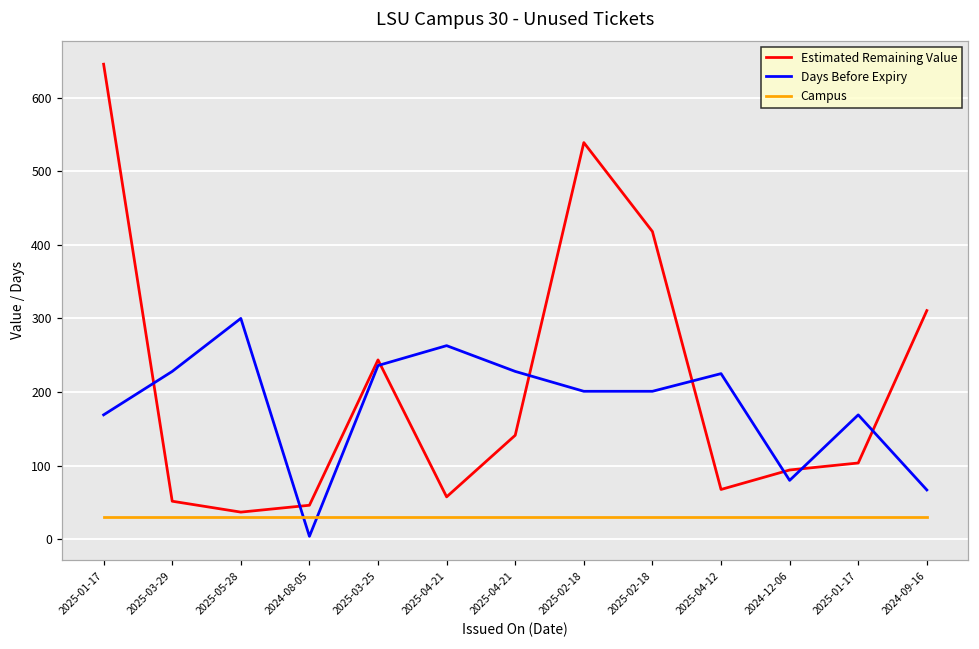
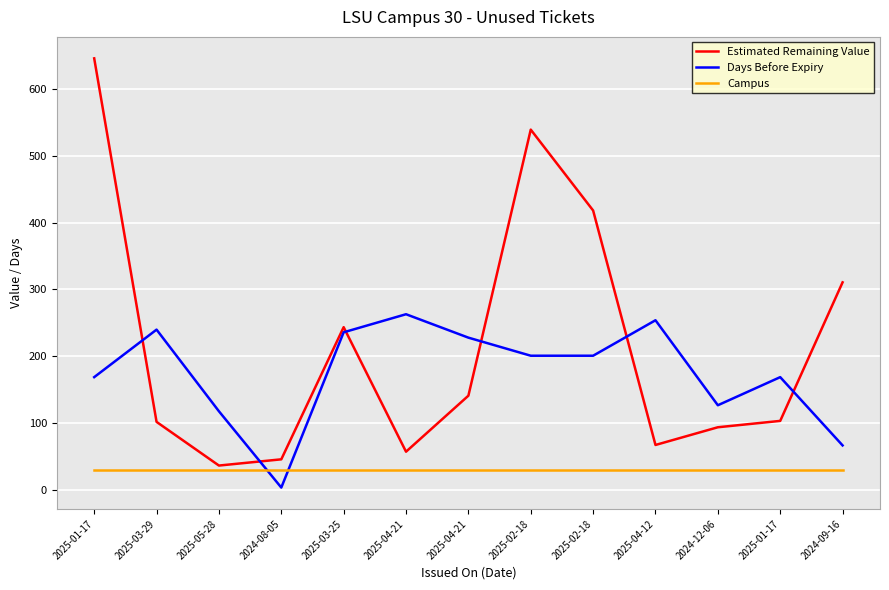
  {
    "Estimated Remaining Value": {
-     "2025-03-29": 50,
+     "2025-03-29": 100,
      "2025-05-28": 40,
      "2024-08-05": 50,
      "2025-03-25": 240,
      "2025-04-12": 70,
      "2024-12-06": 90,
      "2024-09-16": 310
    },
    "Days Before Expiry": {
-     "2025-03-29": 230,
-     "2025-05-28": 300,
+     "2025-03-29": 240,
+     "2025-05-28": 120,
      "2024-08-05": 0,
      "2025-03-25": 240,
-     "2025-04-12": 230,
-     "2024-12-06": 80,
+     "2025-04-12": 250,
+     "2024-12-06": 130,
      "2024-09-16": 70
    },
    "Campus": {
      "2025-03-29": 30,
      "2025-05-28": 30,
      "2024-08-05": 30,
      "2025-03-25": 30,
      "2025-04-12": 30,
      "2024-12-06": 30,
      "2024-09-16": 30
    }
  }
